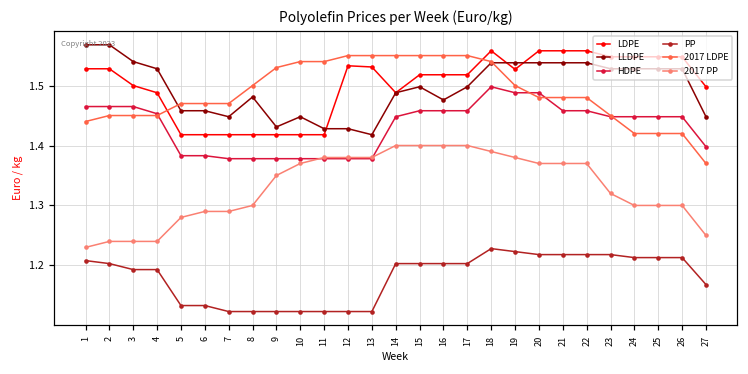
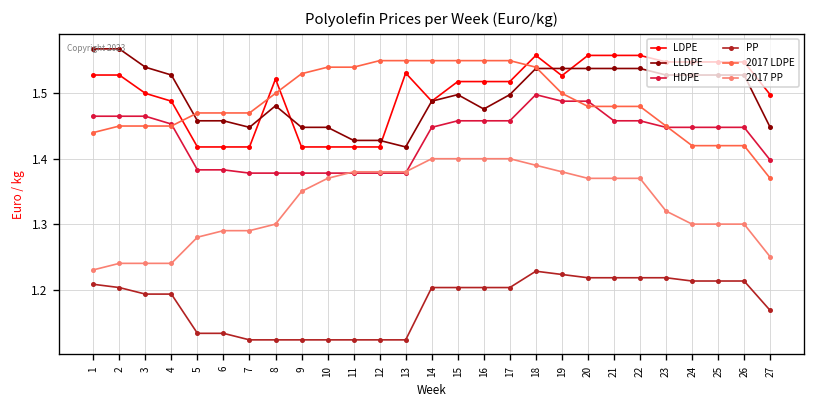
  {
    "LDPE": {
      "1": 1.53,
      "2": 1.53,
      "3": 1.50,
      "4": 1.49,
      "5": 1.42,
      "6": 1.42,
      "7": 1.42,
-     "8": 1.42,
+     "8": 1.52,
      "9": 1.42,
      "10": 1.42,
      "11": 1.42,
-     "12": 1.53,
+     "12": 1.42,
      "13": 1.53,
      "15": 1.52,
      "16": 1.52,
      "17": 1.52,
      "18": 1.56,
      "19": 1.53,
      "20": 1.56,
      "21": 1.56,
      "22": 1.56,
      "27": 1.50
    },
    "LLDPE": {
      "3": 1.54,
      "4": 1.53,
      "5": 1.46,
      "6": 1.46,
      "7": 1.45,
      "8": 1.48,
-     "9": 1.43,
+     "9": 1.45,
      "10": 1.45,
      "11": 1.43,
      "12": 1.43,
      "13": 1.42,
      "15": 1.50,
      "16": 1.48,
      "17": 1.50,
      "19": 1.54,
      "20": 1.54,
      "21": 1.54,
      "22": 1.54,
      "27": 1.45
    }
  }
